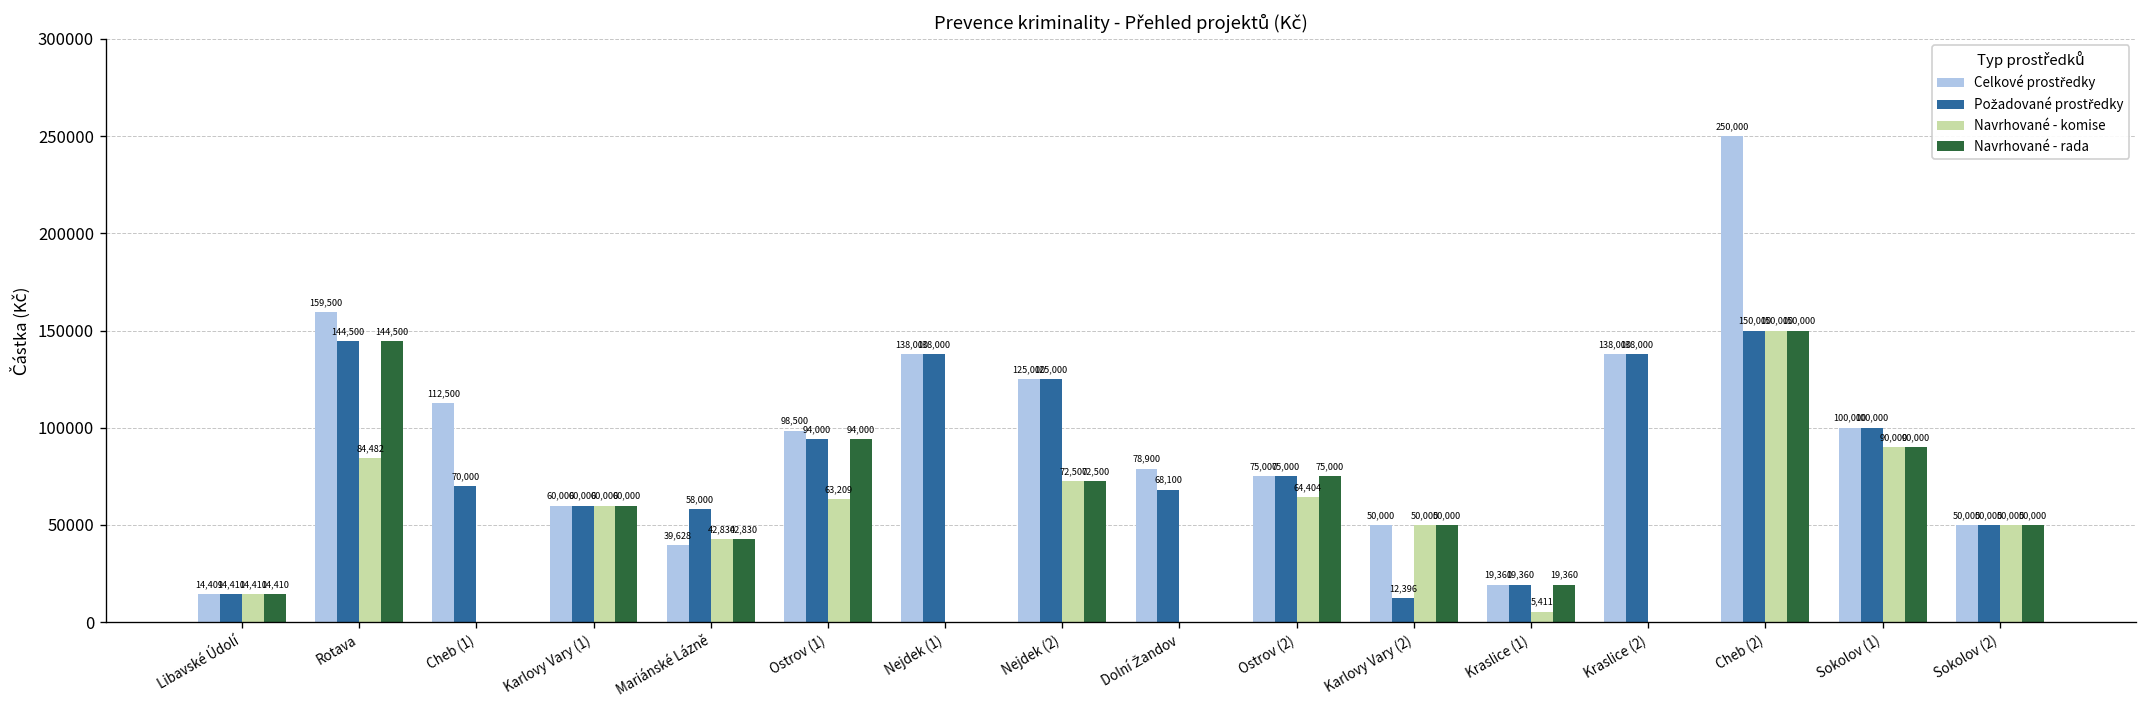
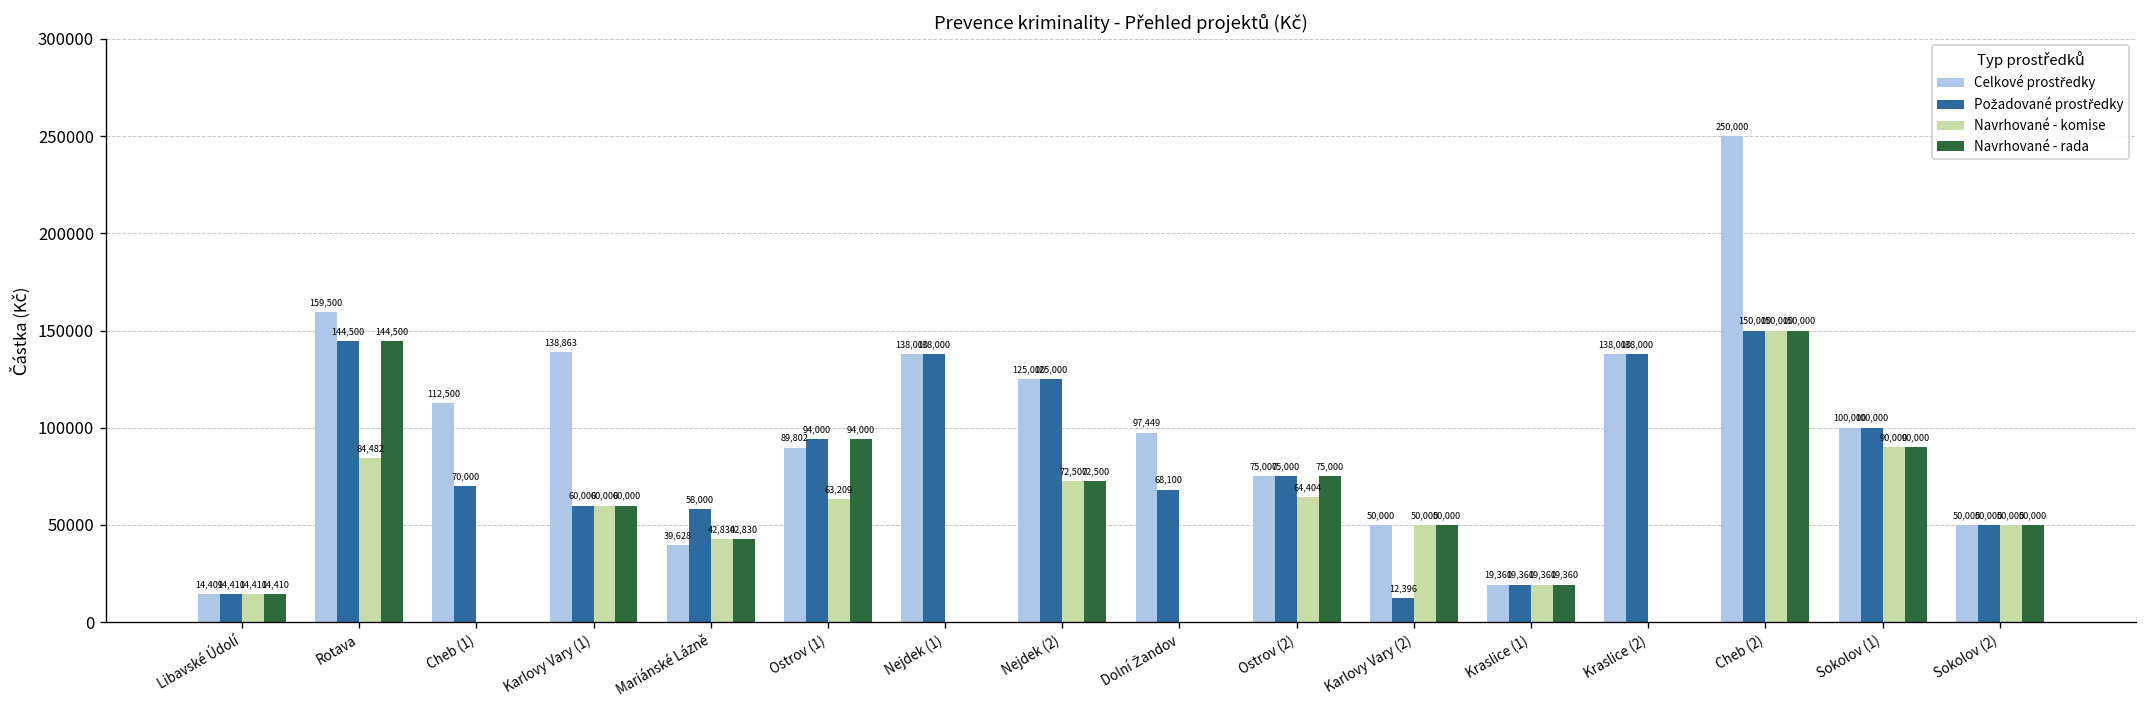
  {
    "Celkové prostředky": {
      "Rotava": "159,500",
      "Cheb (1)": "112,500",
-     "Karlovy Vary (1)": "60,000",
+     "Karlovy Vary (1)": "138,863",
      "Mariánské Lázně": "39,628",
-     "Ostrov (1)": "98,500",
-     "Dolní Žandov": "78,900",
+     "Ostrov (1)": "89,802",
+     "Dolní Žandov": "97,449",
      "Karlovy Vary (2)": "50,000",
      "Cheb (2)": "250,000"
    },
    "Požadované prostředky": {
      "Rotava": "144,500",
      "Cheb (1)": "70,000",
      "Mariánské Lázně": "58,000",
      "Ostrov (1)": "94,000",
      "Dolní Žandov": "68,100",
      "Karlovy Vary (2)": "12,396"
    },
    "Navrhované - komise": {
      "Rotava": "84,482",
      "Ostrov (1)": "63,209",
      "Ostrov (2)": "64,404",
-     "Kraslice (1)": "5,411"
+     "Kraslice (1)": "19,360"
    },
    "Navrhované - rada": {
      "Rotava": "144,500",
      "Ostrov (1)": "94,000",
      "Ostrov (2)": "75,000"
    }
  }
